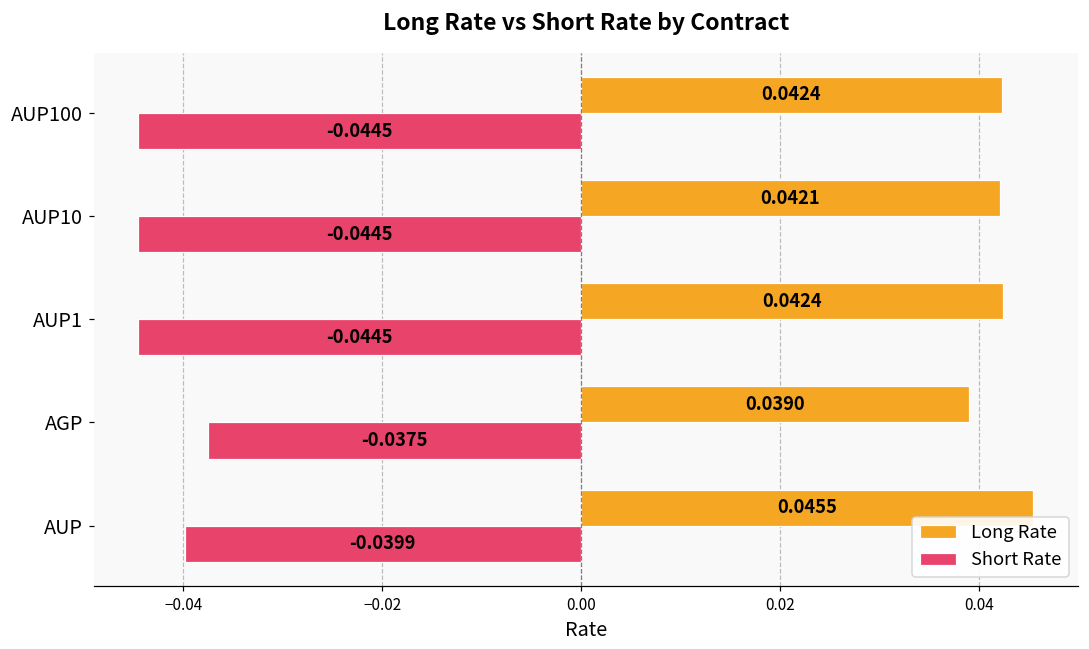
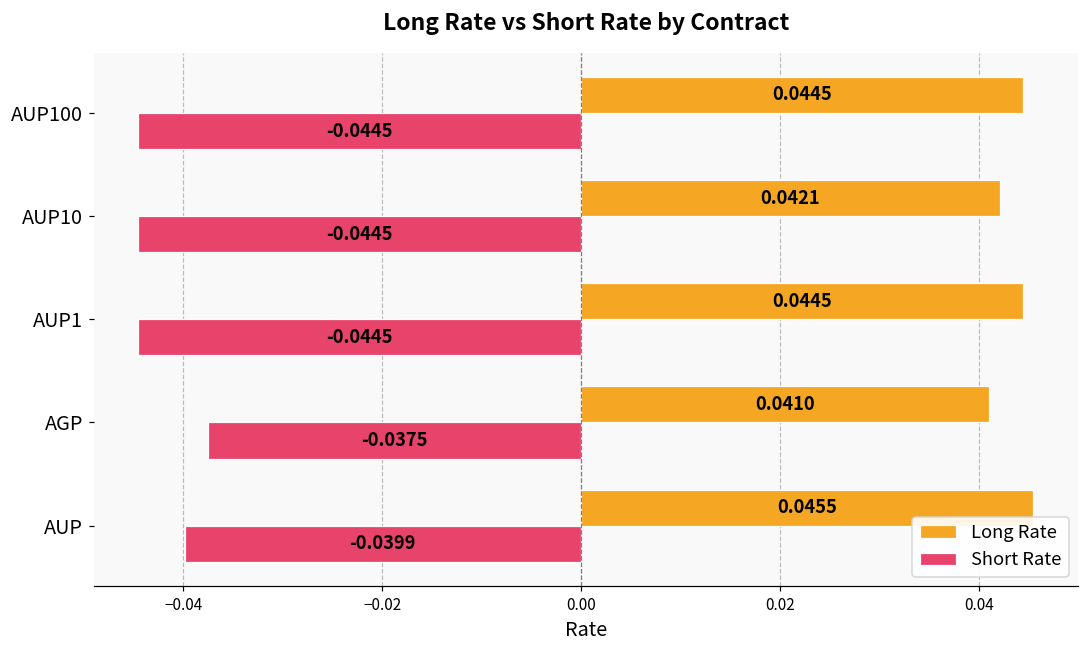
  {
    "Long Rate": {
-     "AUP100": 0.0424,
+     "AUP100": 0.0445,
      "AUP10": 0.0421,
-     "AUP1": 0.0424,
-     "AGP": 0.0390,
+     "AUP1": 0.0445,
+     "AGP": 0.0410,
      "AUP": 0.0455
    },
    "Short Rate": {
      "AUP100": -0.0445,
      "AUP10": -0.0445,
      "AUP1": -0.0445,
      "AGP": -0.0375,
      "AUP": -0.0399
    }
  }
